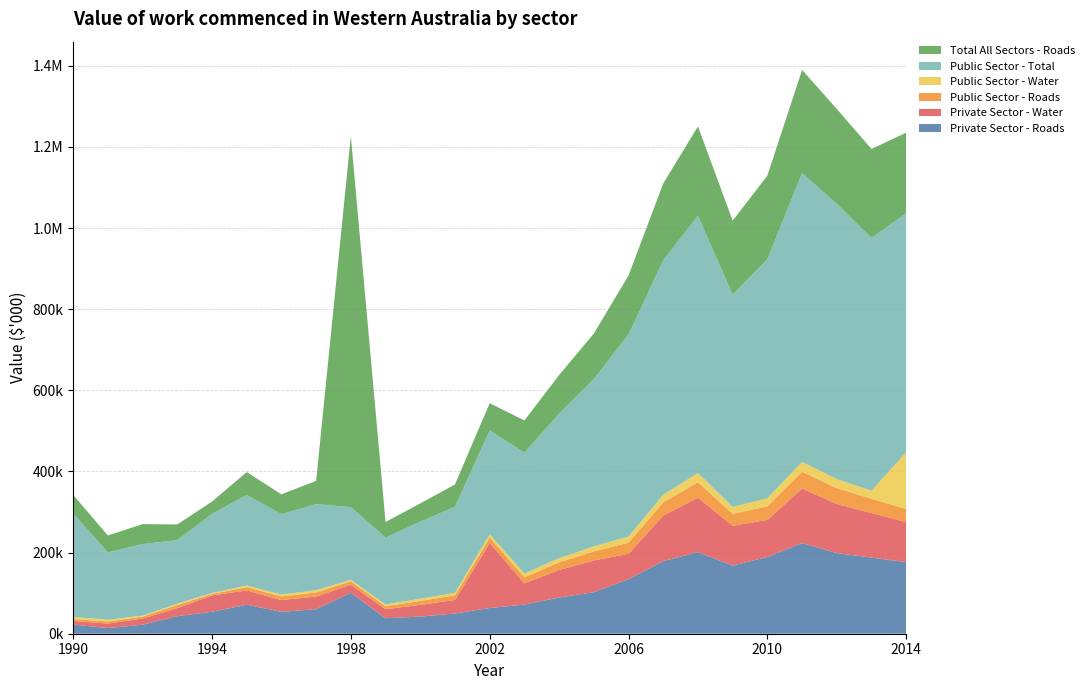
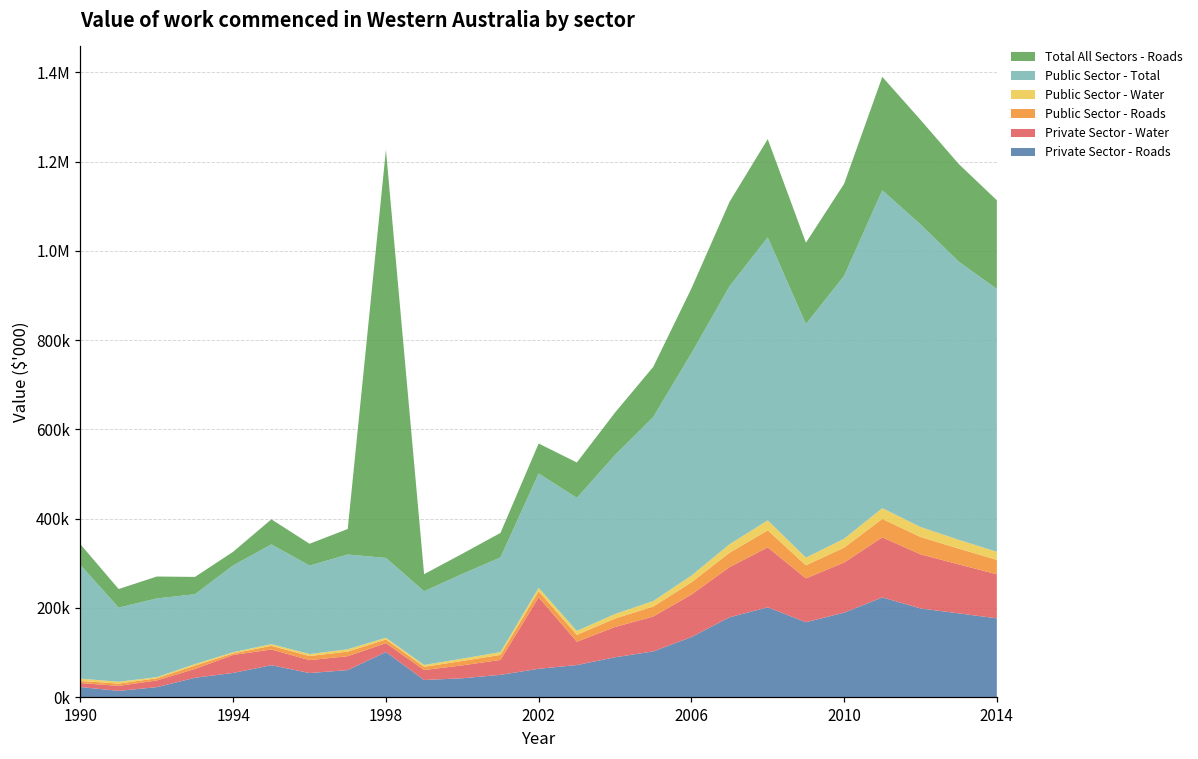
  {
    "Private Sector - Roads": {
      "1990": 20000,
      "1994": 50000,
      "1998": 100000,
      "2002": 60000,
      "2006": 130000,
      "2010": 190000,
      "2014": 180000
    },
    "Private Sector - Water": {
      "1998": 20000,
      "2002": 160000,
-     "2006": 60000,
-     "2010": 90000,
+     "2006": 100000,
+     "2010": 110000,
      "2014": 100000
    },
    "Public Sector - Roads": {
      "2002": 10000,
      "2006": 30000,
      "2010": 30000,
      "2014": 30000
    },
    "Public Sector - Water": {
      "2002": 10000,
      "2006": 20000,
      "2010": 20000,
-     "2014": 140000
+     "2014": 20000
    },
    "Public Sector - Total": {
      "1990": 250000,
      "1994": 190000,
      "1998": 180000,
      "2002": 260000,
      "2006": 500000,
      "2010": 590000,
      "2014": 590000
    },
    "Total All Sectors - Roads": {
      "1990": 50000,
      "1994": 30000,
      "1998": 910000,
      "2002": 70000,
      "2006": 150000,
      "2010": 210000,
      "2014": 200000
    }
  }
